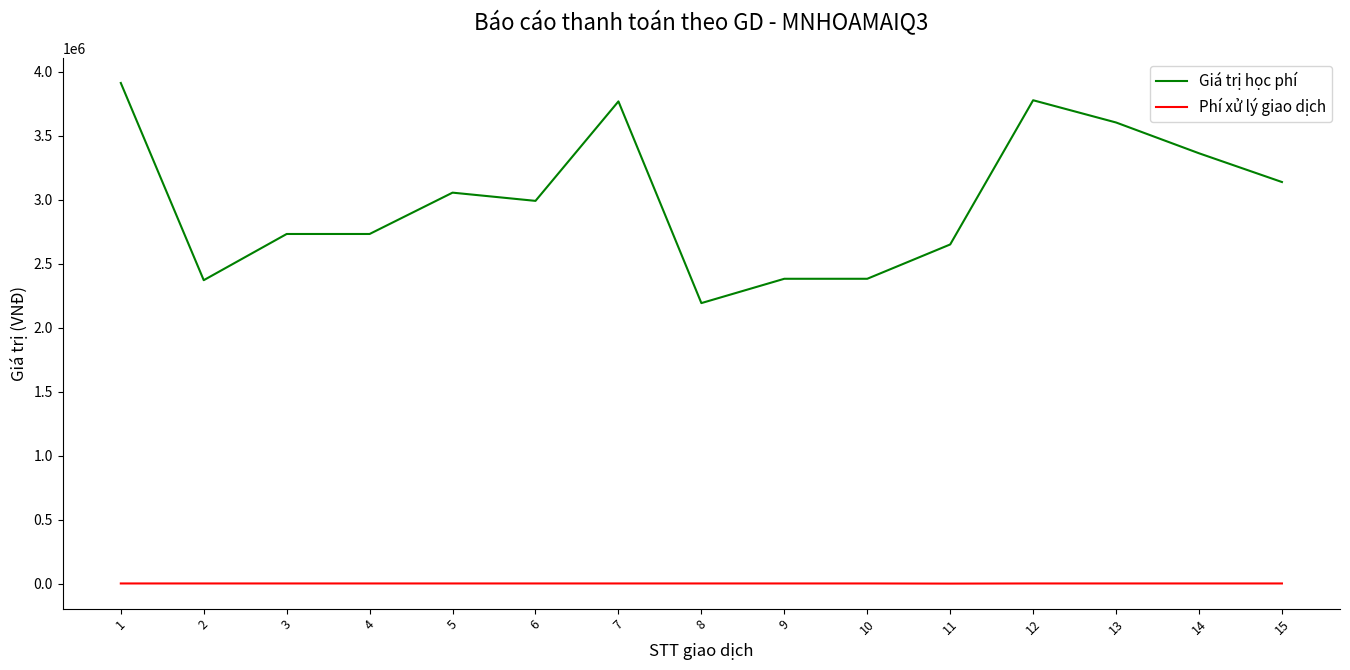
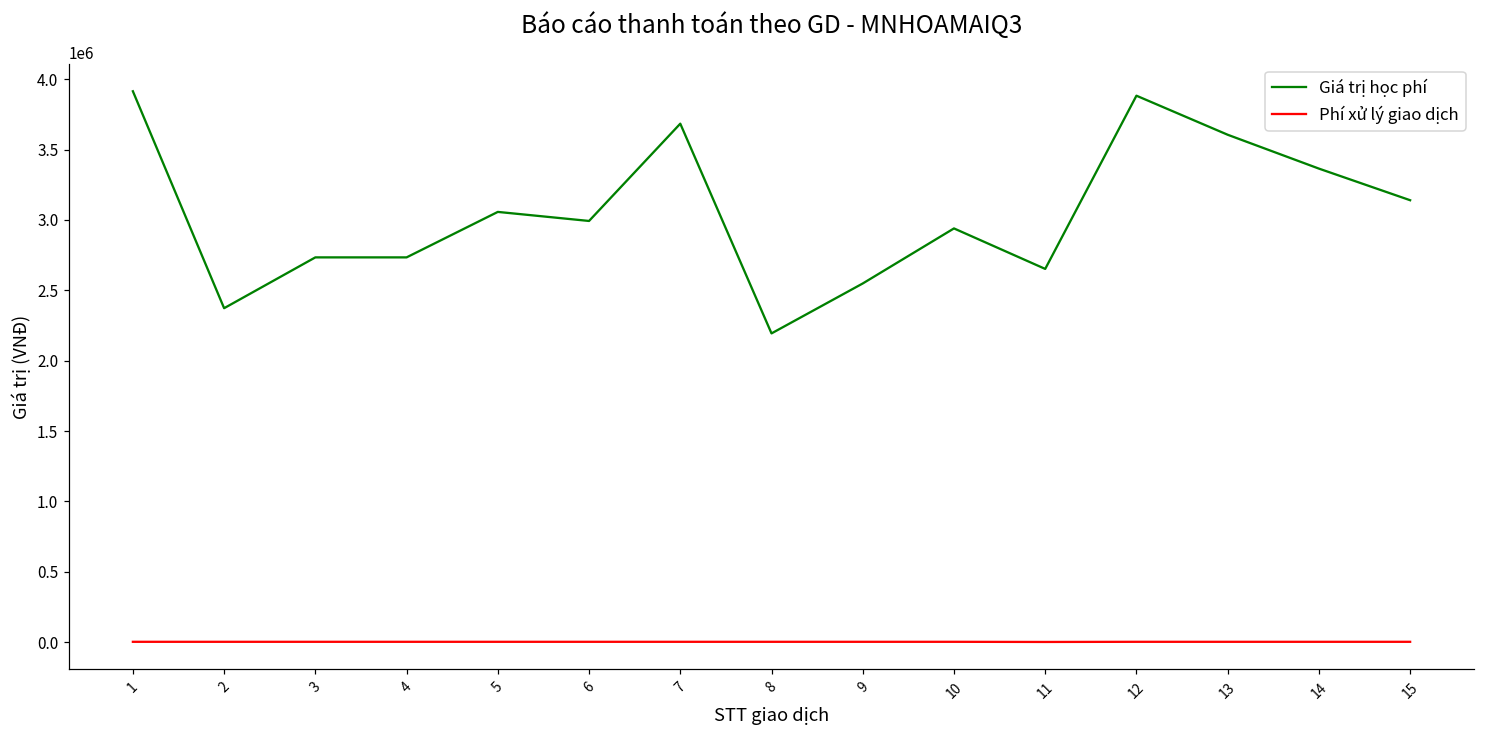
  {
    "Giá trị học phí": {
      "1": 3910000,
      "2": 2370000,
      "3": 2730000,
      "4": 2730000,
      "5": 3060000,
      "6": 2990000,
-     "7": 3770000,
+     "7": 3680000,
      "8": 2190000,
-     "9": 2380000,
-     "10": 2380000,
+     "9": 2550000,
+     "10": 2940000,
      "11": 2650000,
-     "12": 3780000,
+     "12": 3880000,
      "13": 3610000,
      "14": 3360000,
      "15": 3140000
    },
    "Phí xử lý giao dịch": {
      "1": 0,
      "2": 0,
      "3": 0,
      "4": 0,
      "5": 0,
      "6": 0,
      "7": 0,
      "8": 0,
      "9": 0,
      "10": 0,
      "11": 0,
      "12": 0,
      "13": 0,
      "14": 0,
      "15": 0
    }
  }
